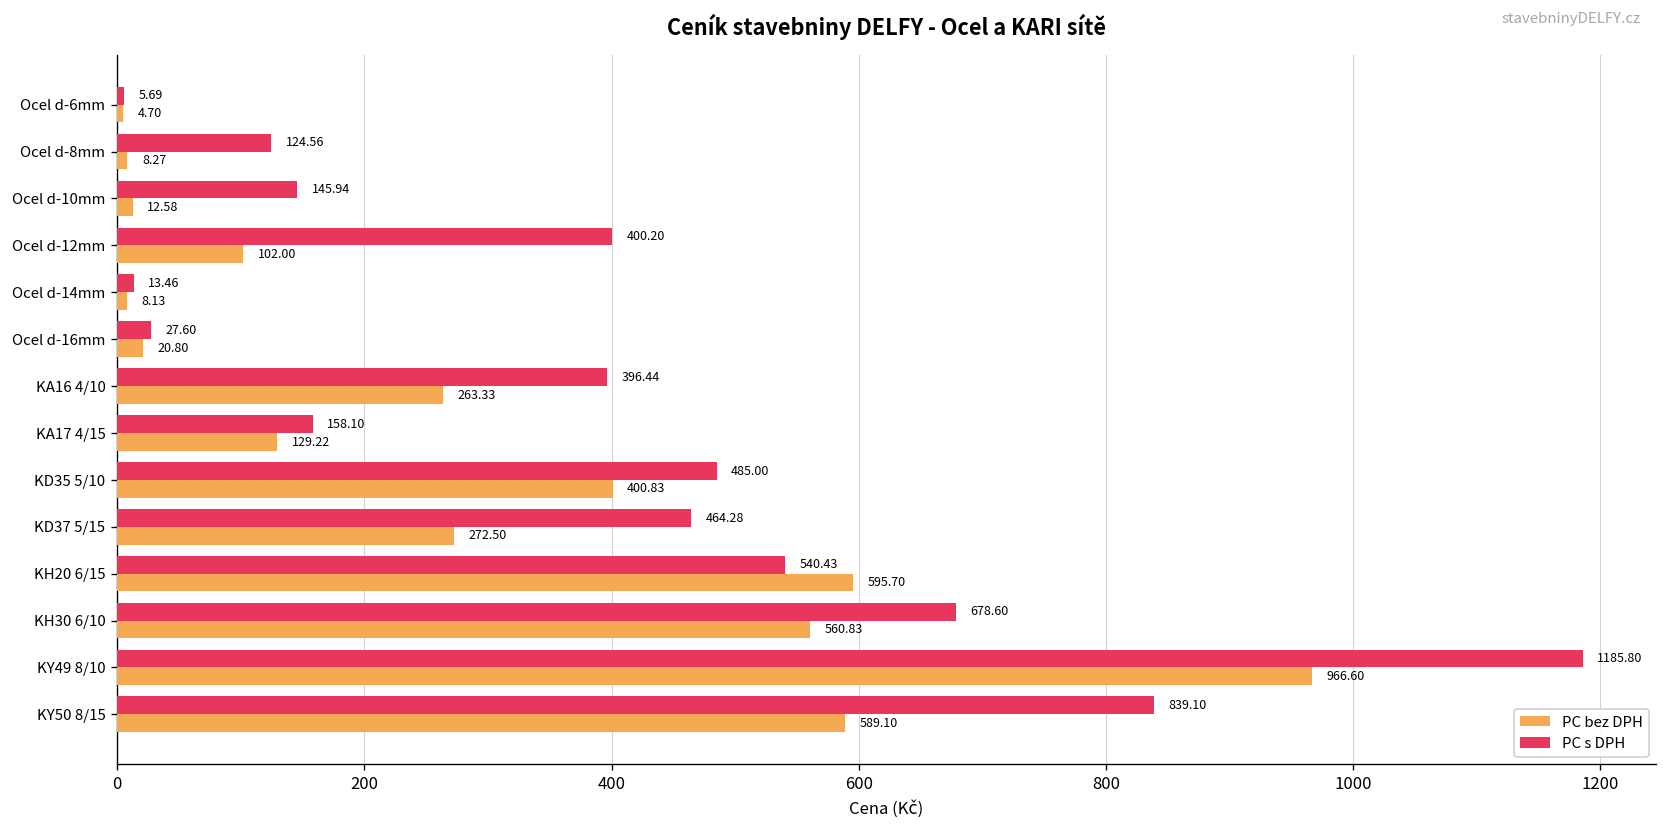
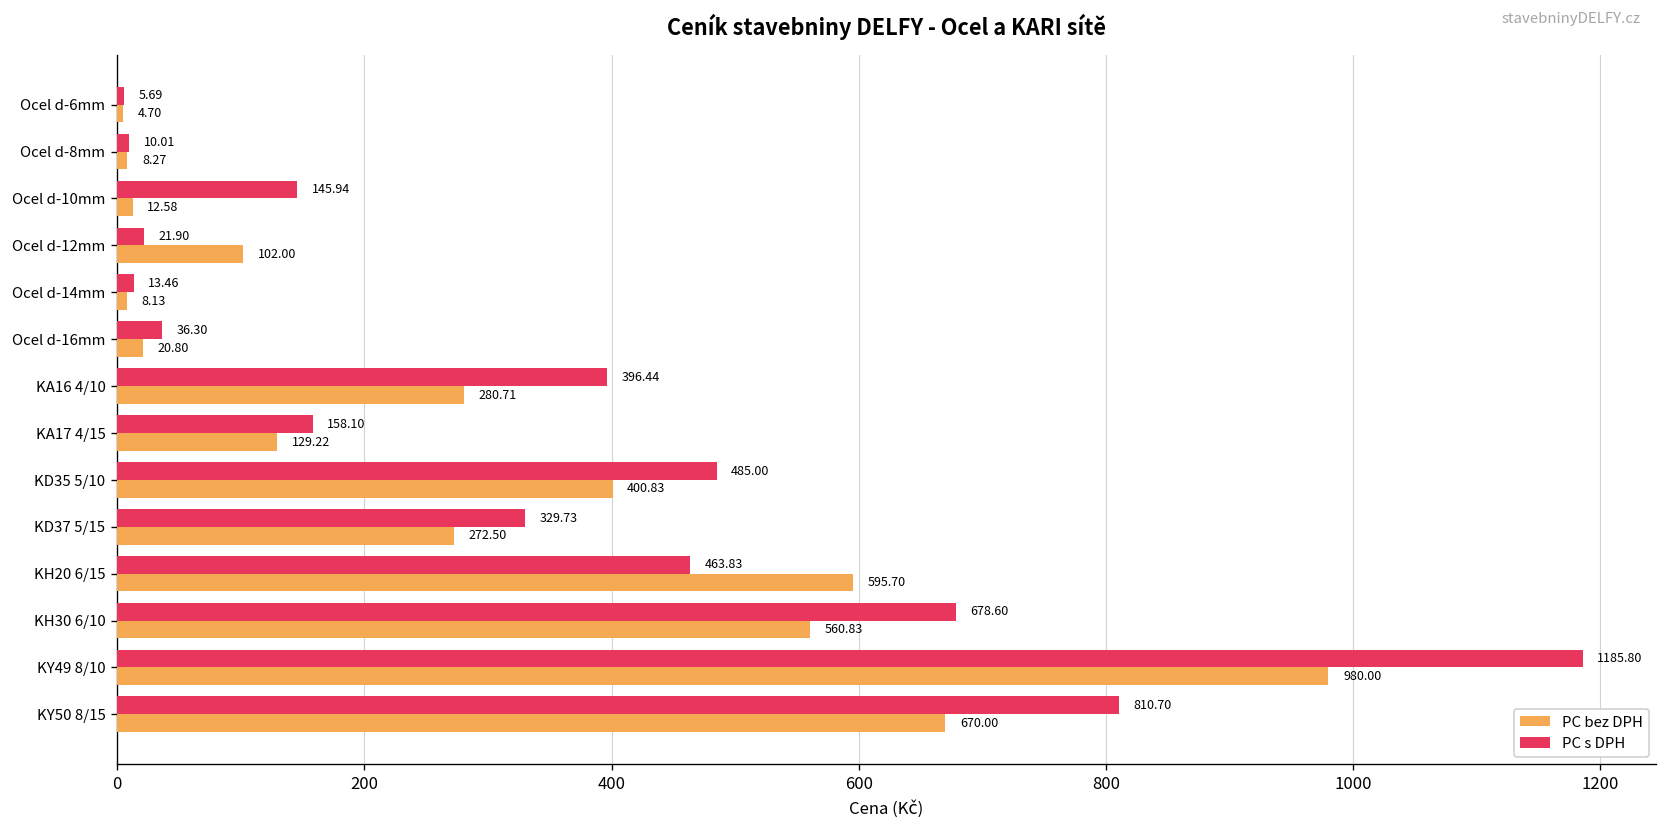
  {
    "PC bez DPH": {
      "Ocel d-6mm": 4.70,
      "Ocel d-8mm": 8.27,
      "Ocel d-10mm": 12.58,
      "Ocel d-12mm": 102.00,
      "Ocel d-14mm": 8.13,
      "Ocel d-16mm": 20.80,
-     "KA16 4/10": 263.33,
+     "KA16 4/10": 280.71,
      "KA17 4/15": 129.22,
      "KD35 5/10": 400.83,
      "KD37 5/15": 272.50,
      "KH20 6/15": 595.70,
      "KH30 6/10": 560.83,
-     "KY49 8/10": 966.60,
-     "KY50 8/15": 589.10
+     "KY49 8/10": 980.00,
+     "KY50 8/15": 670.00
    },
    "PC s DPH": {
      "Ocel d-6mm": 5.69,
-     "Ocel d-8mm": 124.56,
+     "Ocel d-8mm": 10.01,
      "Ocel d-10mm": 145.94,
-     "Ocel d-12mm": 400.20,
+     "Ocel d-12mm": 21.90,
      "Ocel d-14mm": 13.46,
-     "Ocel d-16mm": 27.60,
+     "Ocel d-16mm": 36.30,
      "KA16 4/10": 396.44,
      "KA17 4/15": 158.10,
      "KD35 5/10": 485.00,
-     "KD37 5/15": 464.28,
-     "KH20 6/15": 540.43,
+     "KD37 5/15": 329.73,
+     "KH20 6/15": 463.83,
      "KH30 6/10": 678.60,
      "KY49 8/10": 1185.80,
-     "KY50 8/15": 839.10
+     "KY50 8/15": 810.70
    }
  }
